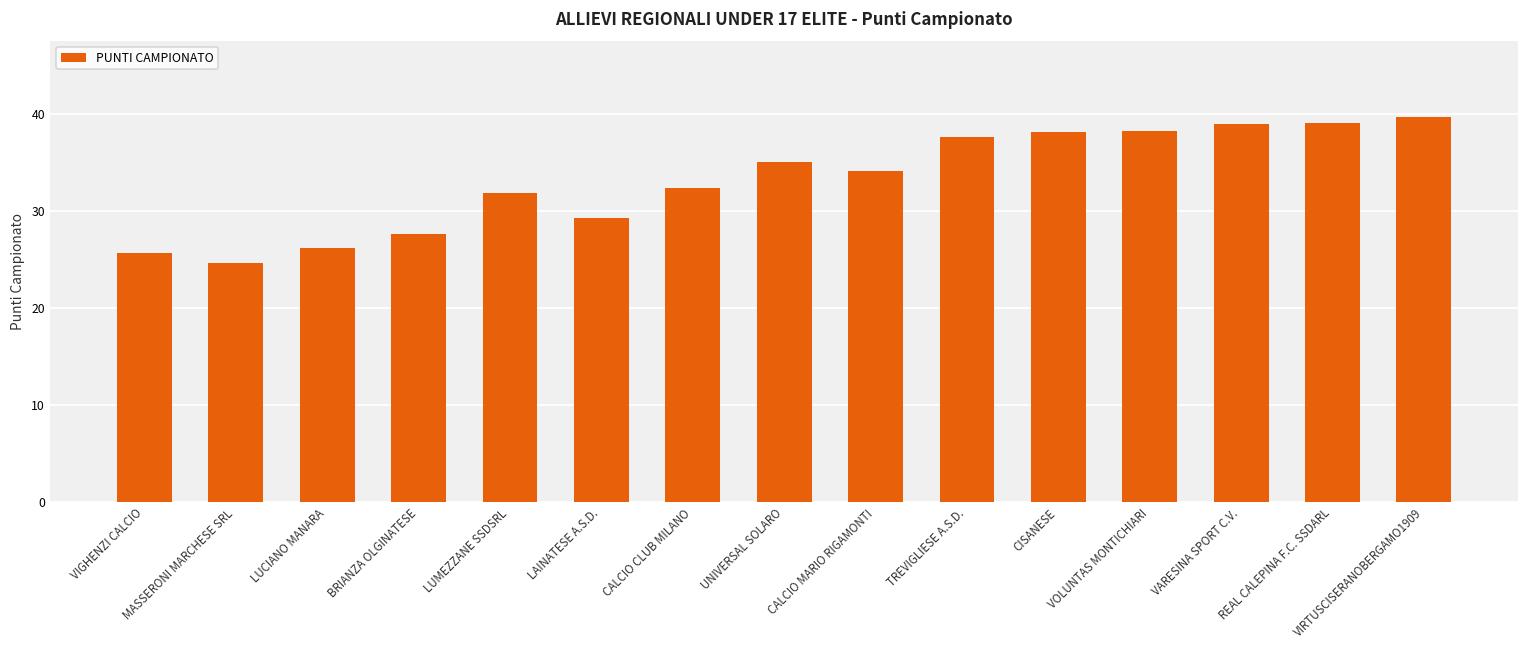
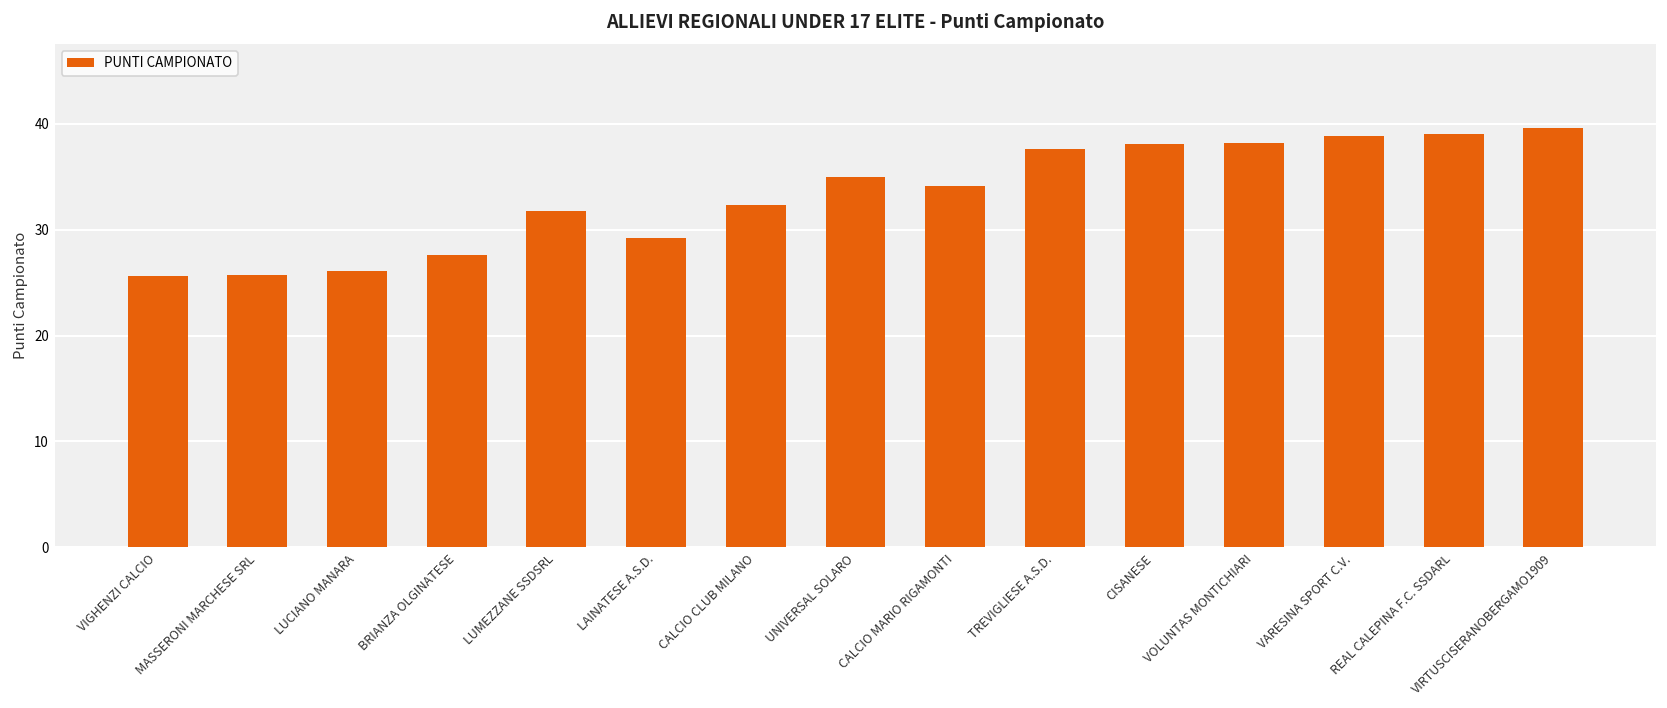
  {
    "VIGHENZI CALCIO": 26,
-   "MASSERONI MARCHESE SRL": 25,
+   "MASSERONI MARCHESE SRL": 26,
    "LUCIANO MANARA": 26,
    "BRIANZA OLGINATESE": 28,
    "LUMEZZANE SSDSRL": 32,
    "LAINATESE A.S.D.": 29,
    "CALCIO CLUB MILANO": 32,
    "UNIVERSAL SOLARO": 35,
    "CALCIO MARIO RIGAMONTI": 34,
    "TREVIGLIESE A.S.D.": 38,
    "CISANESE": 38,
    "VOLUNTAS MONTICHIARI": 38,
    "VARESINA SPORT C.V.": 39,
    "REAL CALEPINA F.C. SSDARL": 39,
    "VIRTUSCISERANOBERGAMO1909": 40
  }
